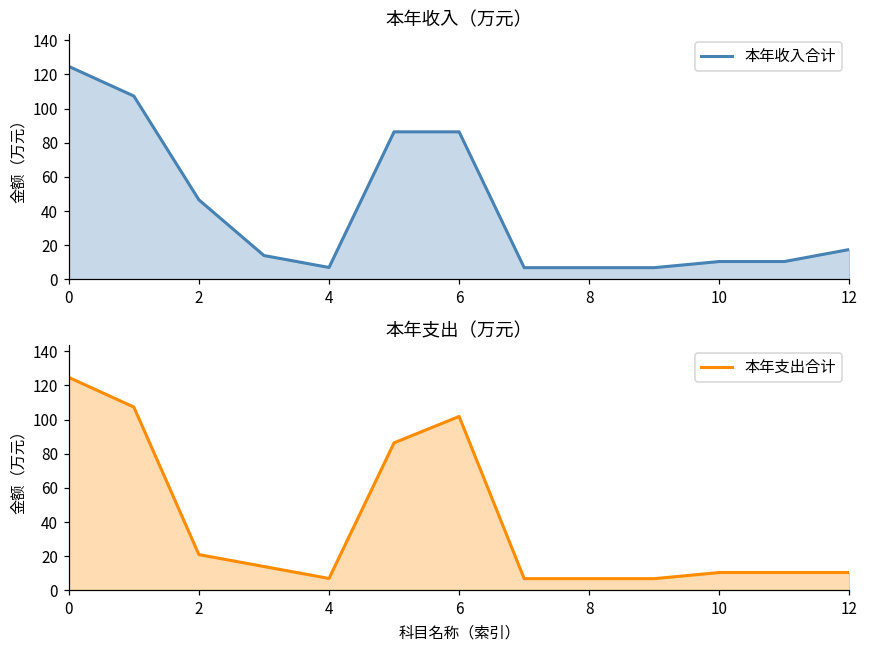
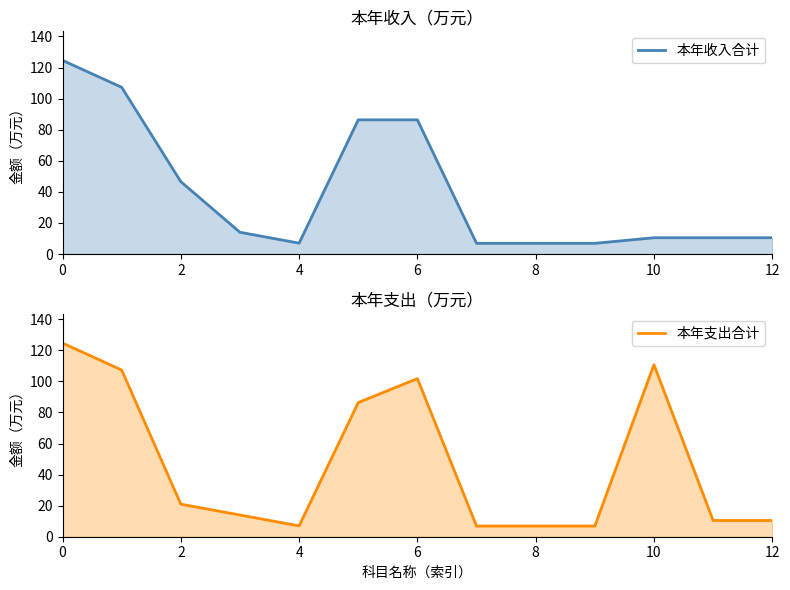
  {
    "本年收入（万元）": {
      "0": 125,
      "2": 47,
      "4": 7,
      "6": 86,
      "8": 7,
      "10": 10,
-     "12": 18
+     "12": 10
    },
    "本年支出（万元）": {
      "0": 125,
      "2": 21,
      "4": 7,
      "6": 102,
      "8": 7,
-     "10": 10,
+     "10": 111,
      "12": 10
    }
  }
